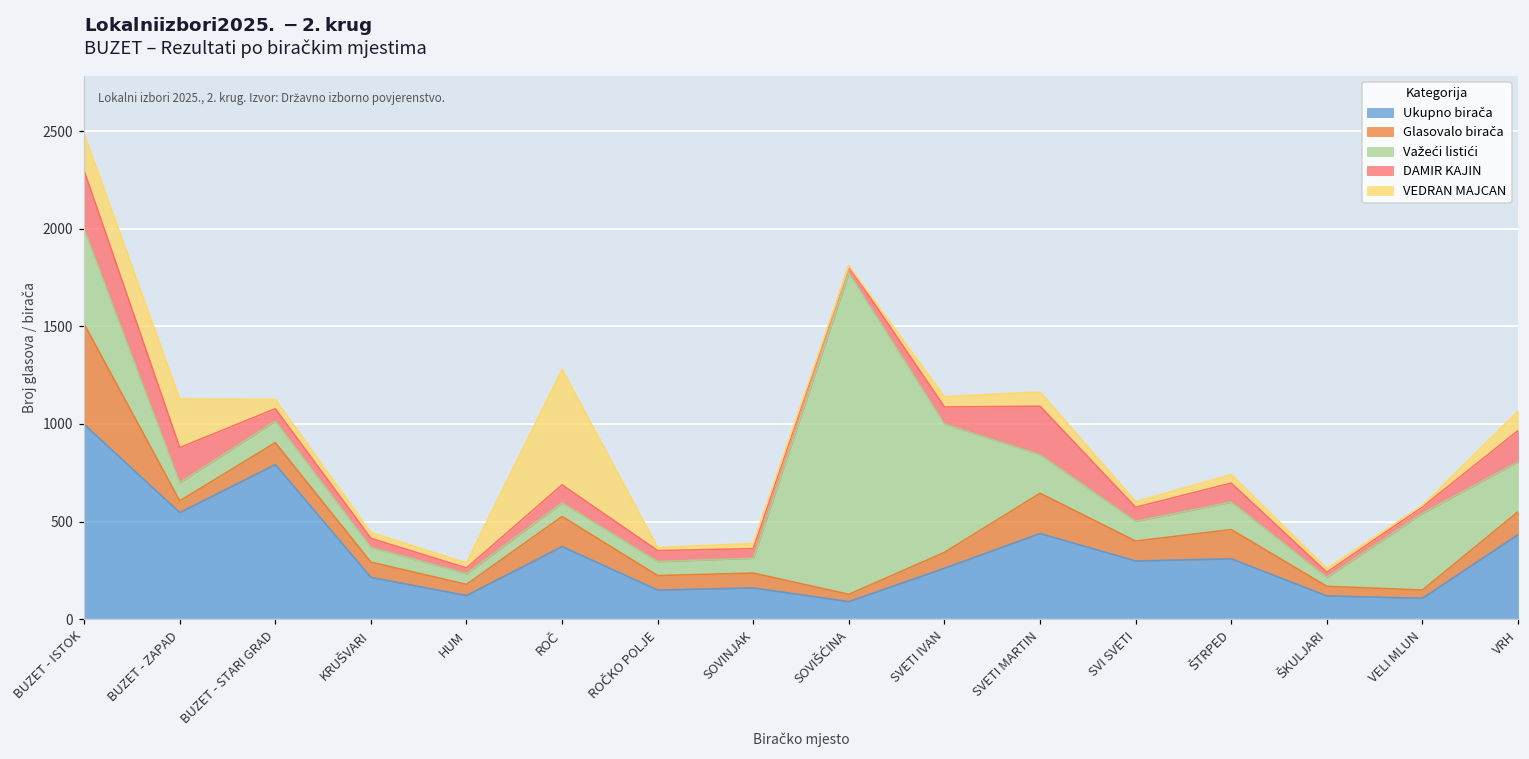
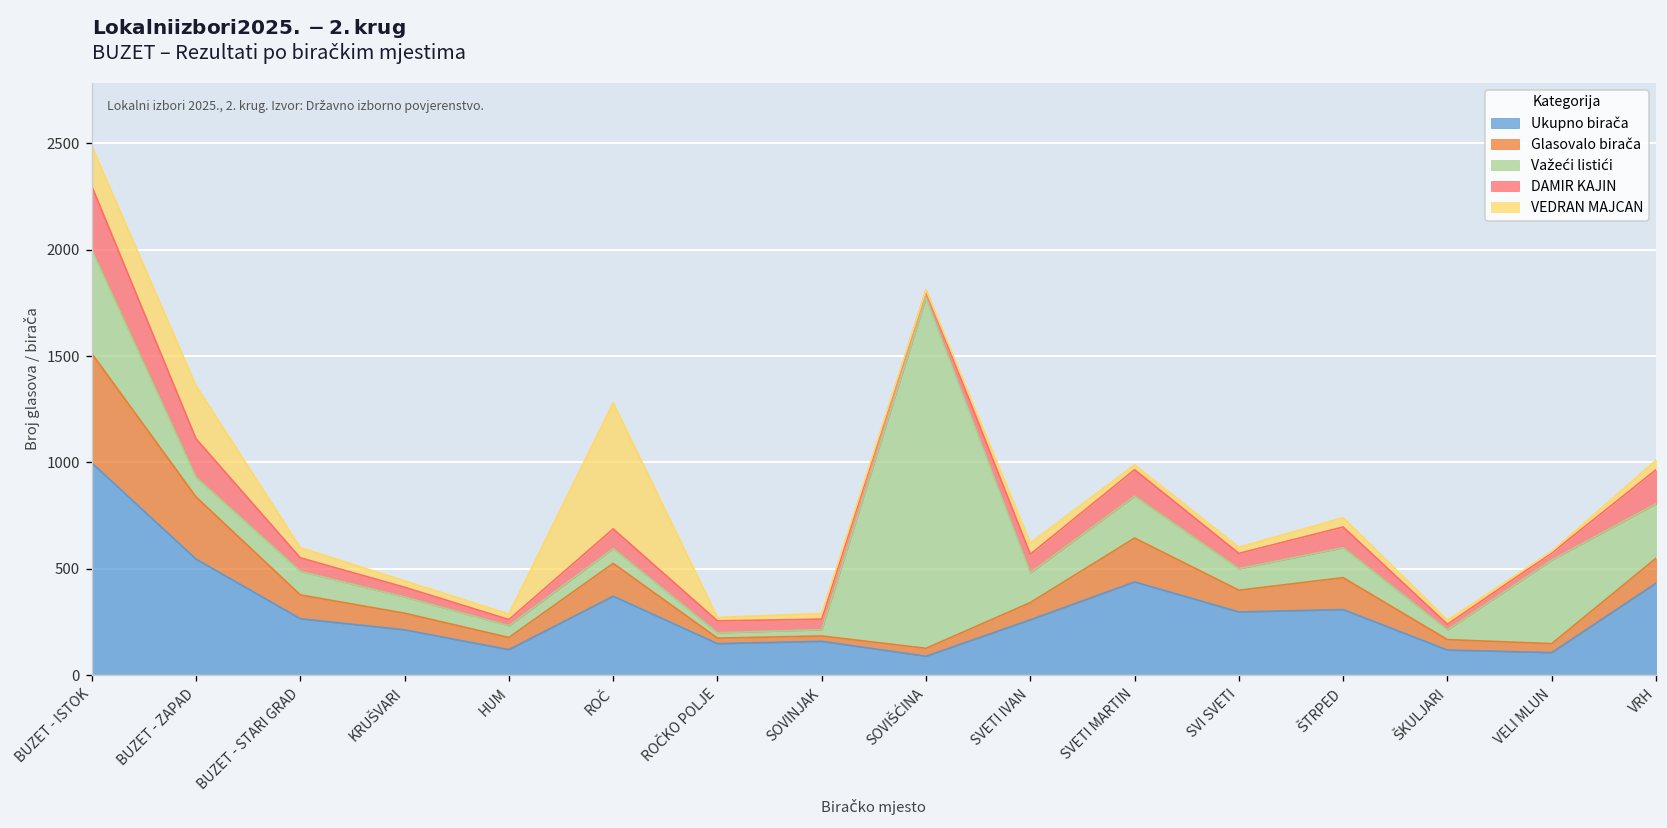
  {
    "Ukupno birača": {
      "BUZET - ISTOK": 1000,
      "BUZET - ZAPAD": 550,
-     "BUZET - STARI GRAD": 790,
+     "BUZET - STARI GRAD": 270,
      "KRUŠVARI": 210,
      "HUM": 120,
      "ROČ": 370,
      "ROČKO POLJE": 150,
      "SOVINJAK": 160,
      "SOVIŠĆINA": 90,
      "SVETI IVAN": 260,
      "SVETI MARTIN": 440,
      "SVI SVETI": 300,
      "ŠTRPED": 310,
      "ŠKULJARI": 120,
      "VELI MLUN": 110,
      "VRH": 430
    },
    "Glasovalo birača": {
      "BUZET - ISTOK": 510,
-     "BUZET - ZAPAD": 60,
+     "BUZET - ZAPAD": 290,
      "BUZET - STARI GRAD": 110,
      "KRUŠVARI": 80,
      "HUM": 60,
      "ROČ": 150,
-     "ROČKO POLJE": 70,
-     "SOVINJAK": 80,
+     "ROČKO POLJE": 30,
+     "SOVINJAK": 30,
      "SOVIŠĆINA": 40,
      "SVETI IVAN": 80,
      "SVETI MARTIN": 210,
      "SVI SVETI": 100,
      "ŠTRPED": 150,
      "ŠKULJARI": 50,
      "VELI MLUN": 40,
      "VRH": 120
    },
    "Važeći listići": {
      "BUZET - ISTOK": 490,
      "BUZET - ZAPAD": 90,
      "BUZET - STARI GRAD": 110,
      "KRUŠVARI": 80,
      "HUM": 60,
      "ROČ": 70,
-     "ROČKO POLJE": 70,
-     "SOVINJAK": 80,
+     "ROČKO POLJE": 30,
+     "SOVINJAK": 30,
      "SOVIŠĆINA": 1650,
-     "SVETI IVAN": 660,
+     "SVETI IVAN": 140,
      "SVETI MARTIN": 200,
      "SVI SVETI": 100,
      "ŠTRPED": 140,
      "ŠKULJARI": 50,
      "VELI MLUN": 390,
      "VRH": 260
    },
    "DAMIR KAJIN": {
      "BUZET - ISTOK": 300,
      "BUZET - ZAPAD": 180,
      "BUZET - STARI GRAD": 60,
      "KRUŠVARI": 50,
      "HUM": 30,
      "ROČ": 90,
      "ROČKO POLJE": 60,
      "SOVINJAK": 50,
      "SVETI IVAN": 90,
-     "SVETI MARTIN": 250,
+     "SVETI MARTIN": 120,
      "SVI SVETI": 70,
      "ŠTRPED": 100,
      "ŠKULJARI": 30,
      "VRH": 160
    },
    "VEDRAN MAJCAN": {
      "BUZET - ISTOK": 190,
      "BUZET - ZAPAD": 250,
      "BUZET - STARI GRAD": 50,
      "KRUŠVARI": 30,
      "HUM": 30,
      "ROČ": 590,
      "ROČKO POLJE": 20,
      "SOVINJAK": 30,
      "SVETI IVAN": 50,
-     "SVETI MARTIN": 70,
+     "SVETI MARTIN": 20,
      "SVI SVETI": 30,
      "ŠTRPED": 40,
      "ŠKULJARI": 20,
-     "VRH": 100
+     "VRH": 50
    }
  }
